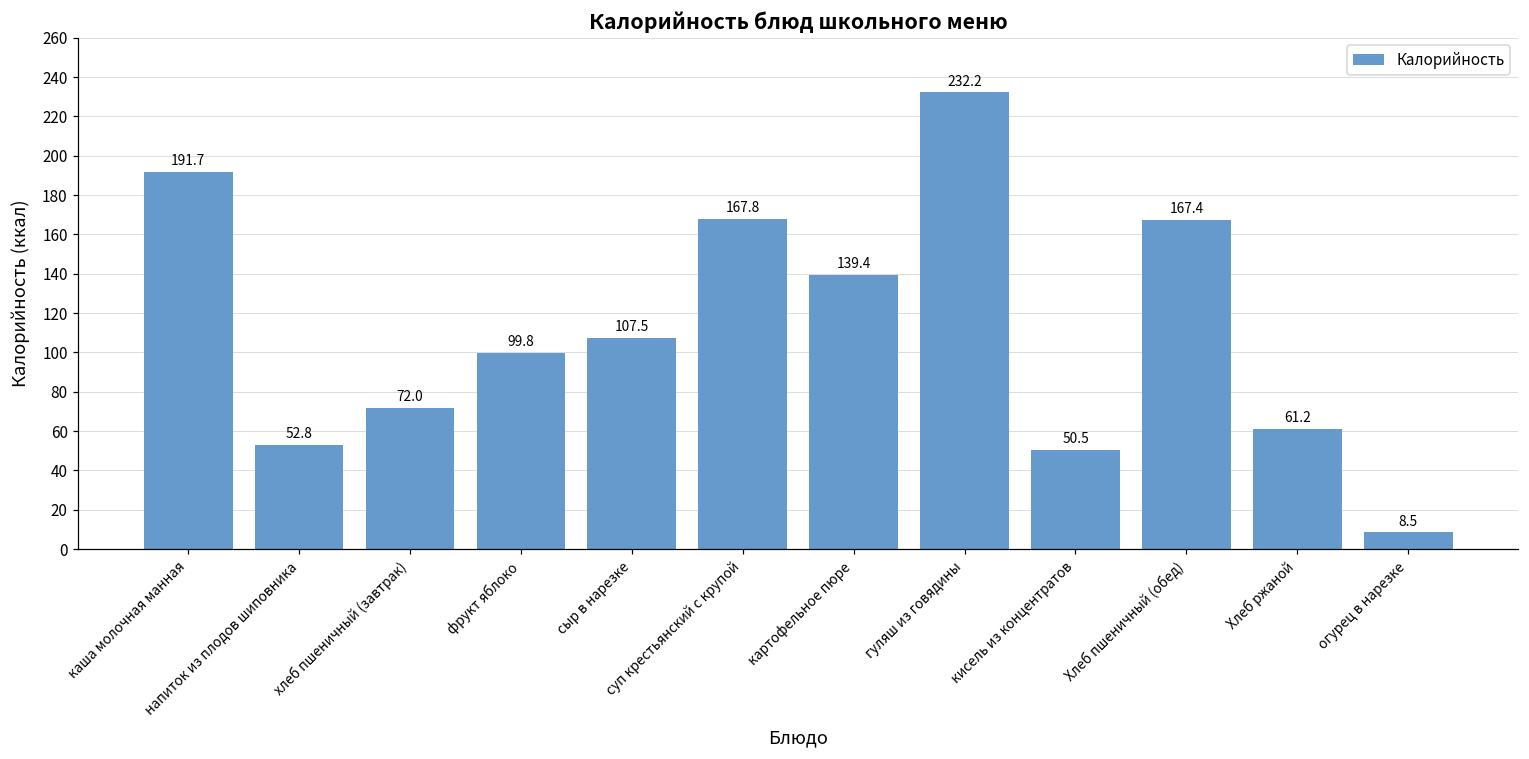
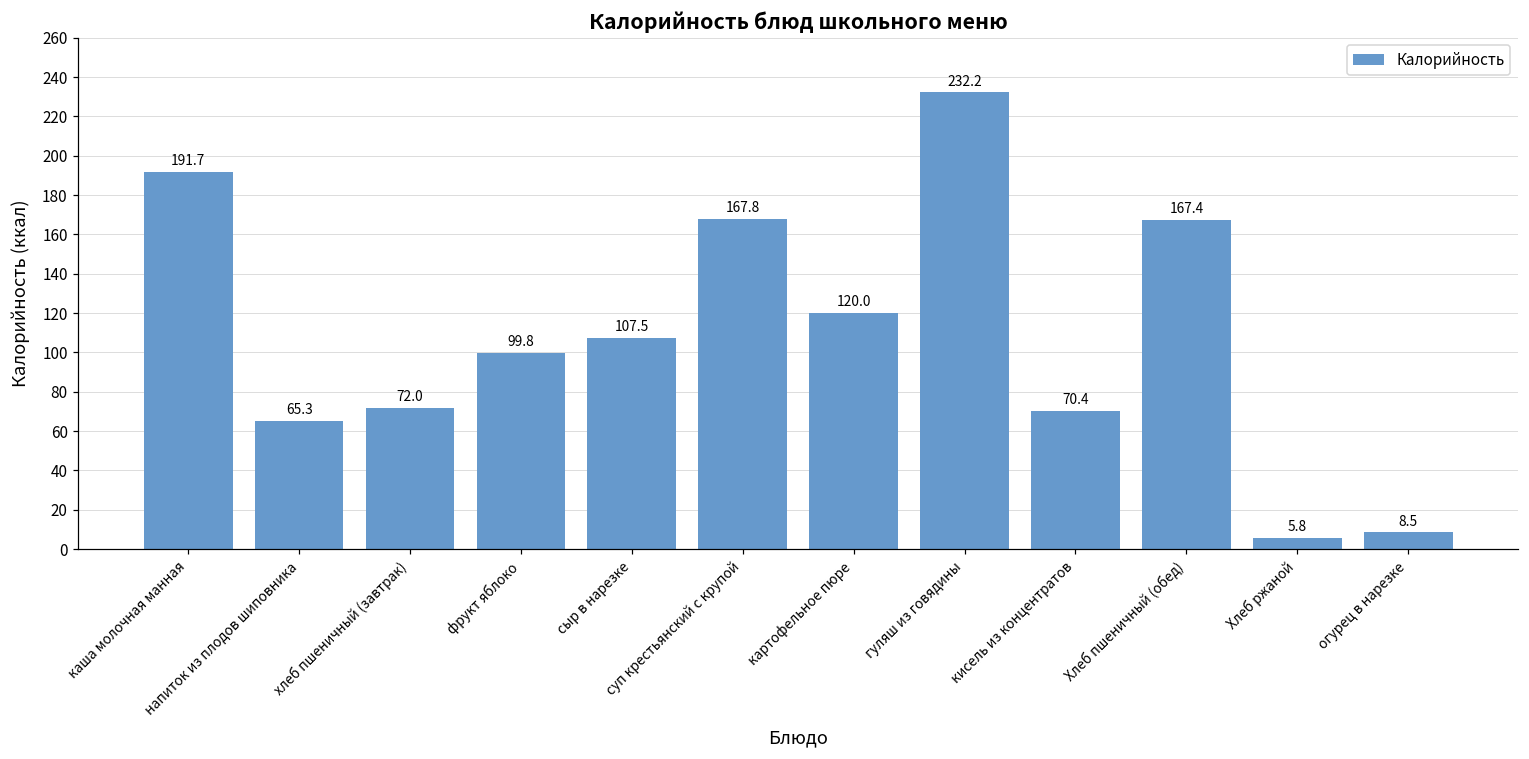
  {
    "каша молочная манная": 191.7,
-   "напиток из плодов шиповника": 52.8,
+   "напиток из плодов шиповника": 65.3,
    "хлеб пшеничный (завтрак)": 72.0,
    "фрукт яблоко": 99.8,
    "сыр в нарезке": 107.5,
    "суп крестьянский с крупой": 167.8,
-   "картофельное пюре": 139.4,
+   "картофельное пюре": 120.0,
    "гуляш из говядины": 232.2,
-   "кисель из концентратов": 50.5,
+   "кисель из концентратов": 70.4,
    "Хлеб пшеничный (обед)": 167.4,
-   "Хлеб ржаной": 61.2,
+   "Хлеб ржаной": 5.8,
    "огурец в нарезке": 8.5
  }
